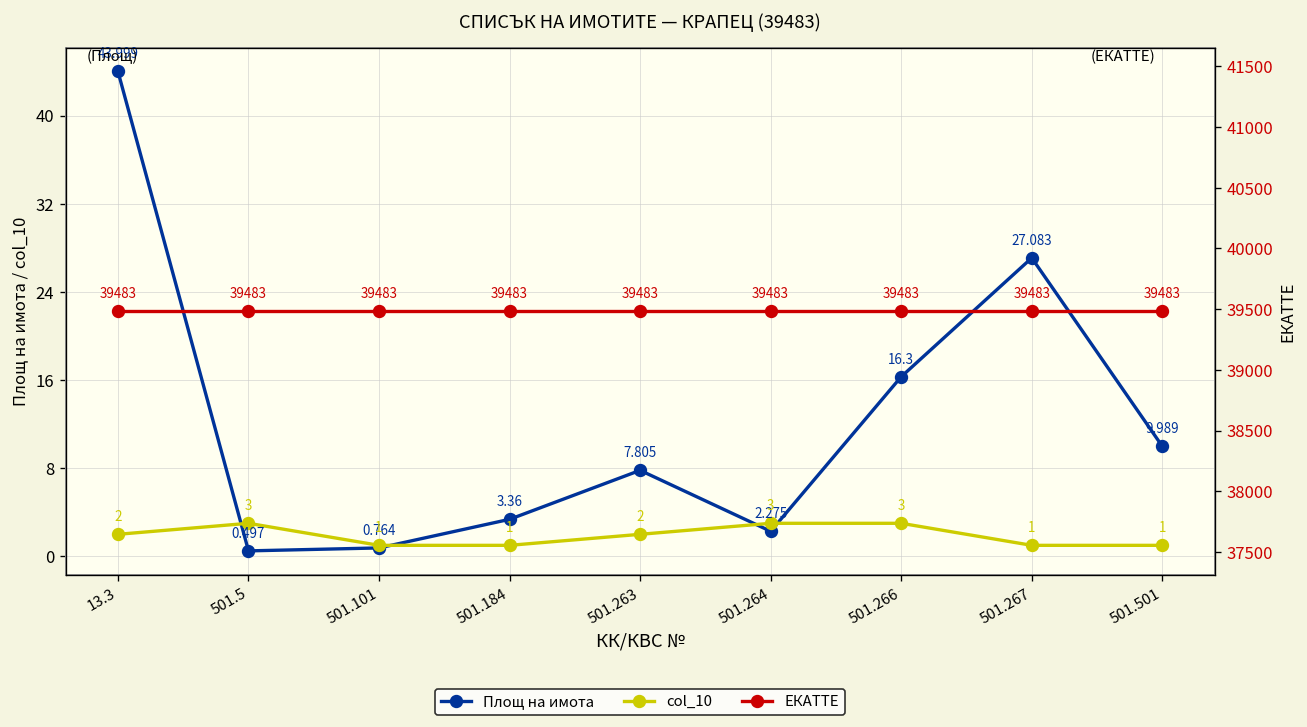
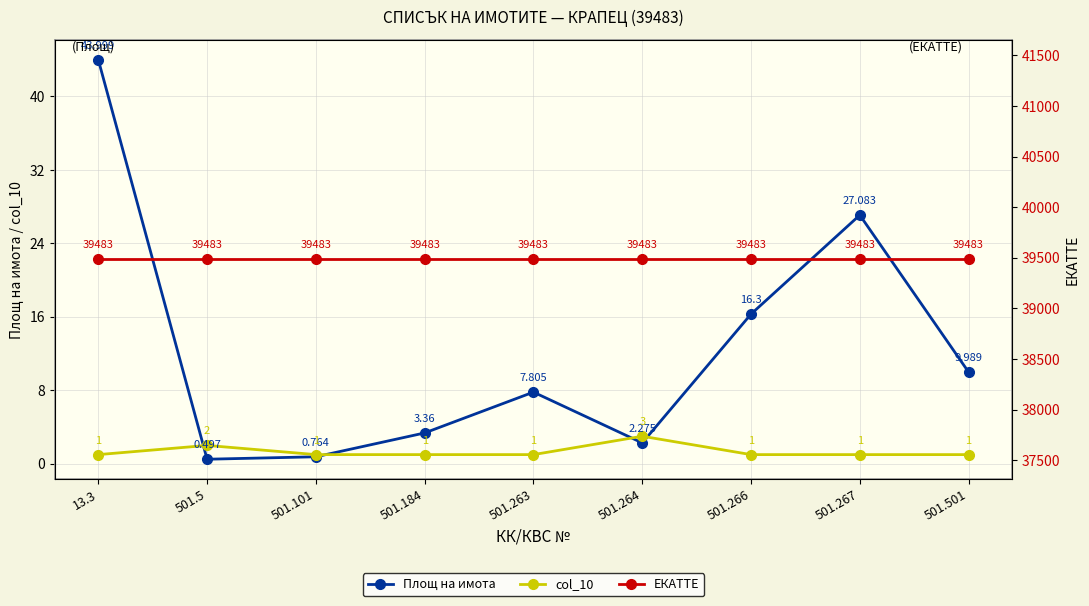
  {
    "Площ на имота": {
      "13.3": 43.999,
      "501.5": 0.497,
      "501.184": 3.36,
      "501.263": 7.805,
      "501.264": 2.275,
      "501.266": 16.3,
      "501.267": 27.083,
      "501.501": 9.989
    },
    "col_10": {
-     "13.3": 2,
-     "501.5": 3,
+     "13.3": 1,
+     "501.5": 2,
      "501.184": 1,
-     "501.263": 2,
-     "501.266": 3,
+     "501.263": 1,
+     "501.266": 1,
      "501.267": 1,
      "501.501": 1
    },
    "ЕКАТТЕ": {
      "13.3": 39483,
      "501.5": 39483,
      "501.101": 39483,
      "501.184": 39483,
      "501.263": 39483,
      "501.264": 39483,
      "501.266": 39483,
      "501.267": 39483,
      "501.501": 39483
    }
  }
